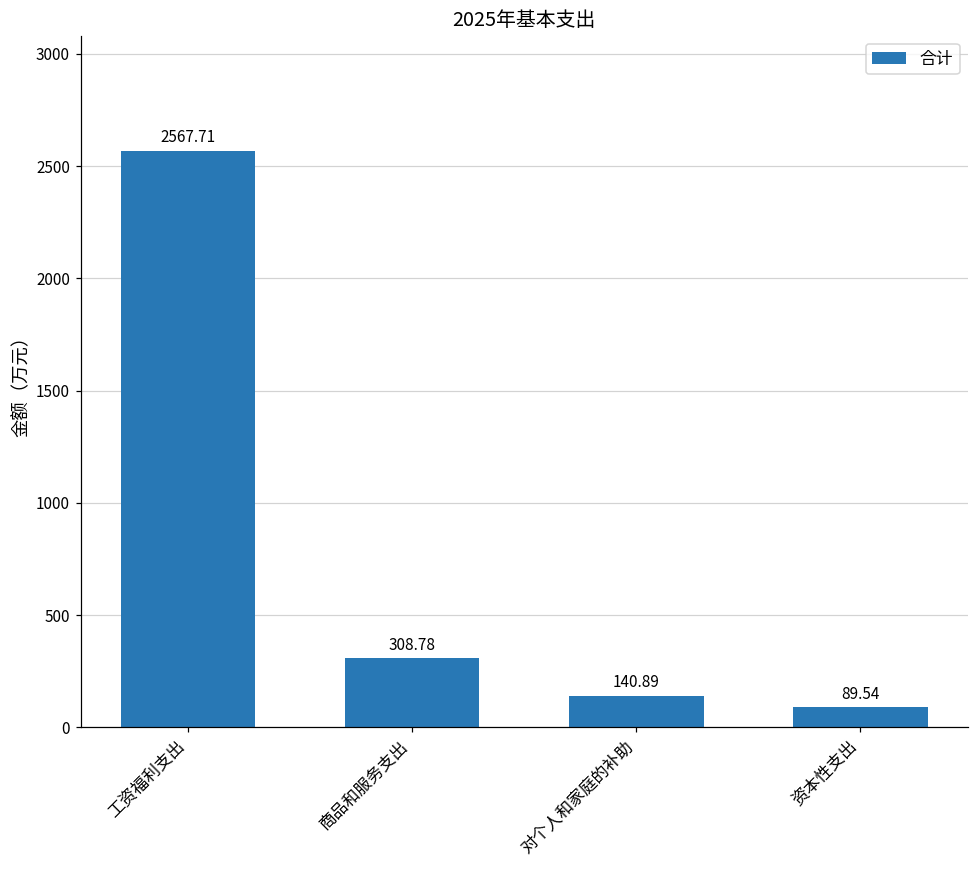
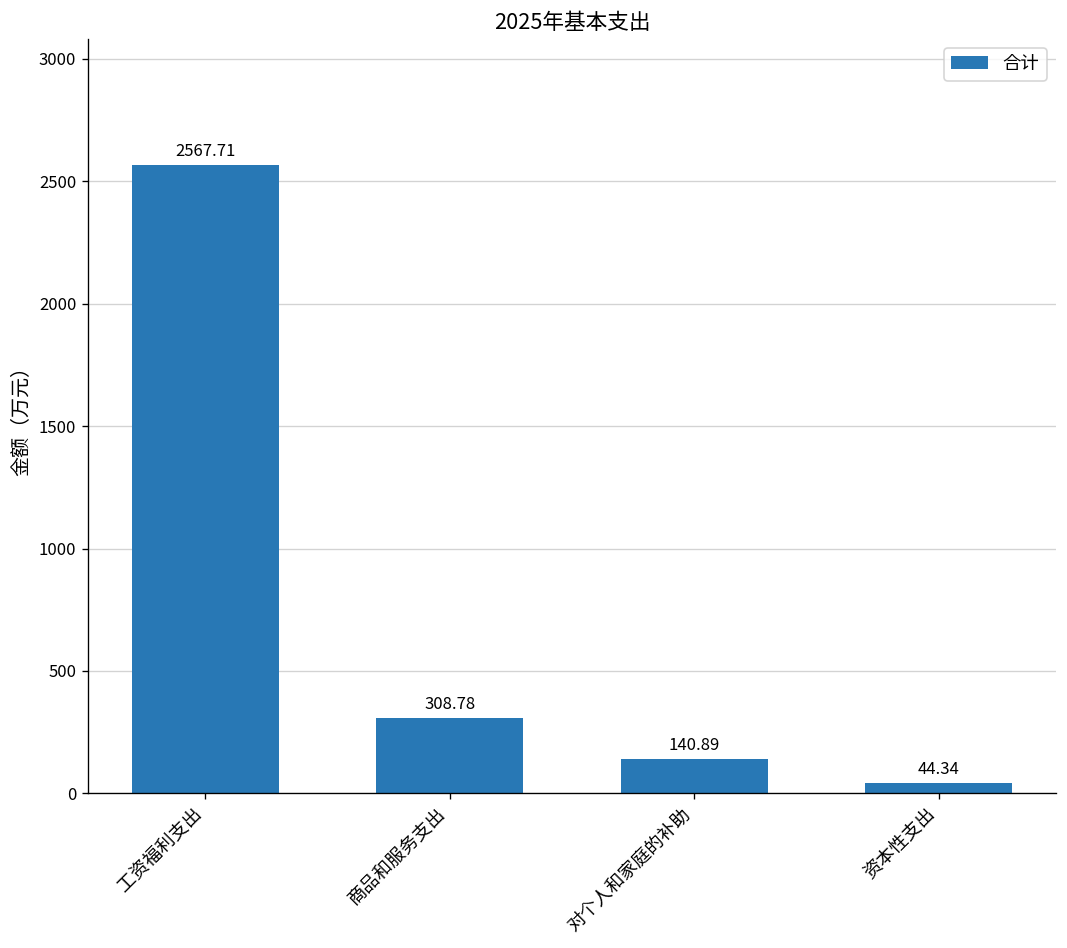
  {
    "工资福利支出": 2567.71,
    "商品和服务支出": 308.78,
    "对个人和家庭的补助": 140.89,
-   "资本性支出": 89.54
+   "资本性支出": 44.34
  }
